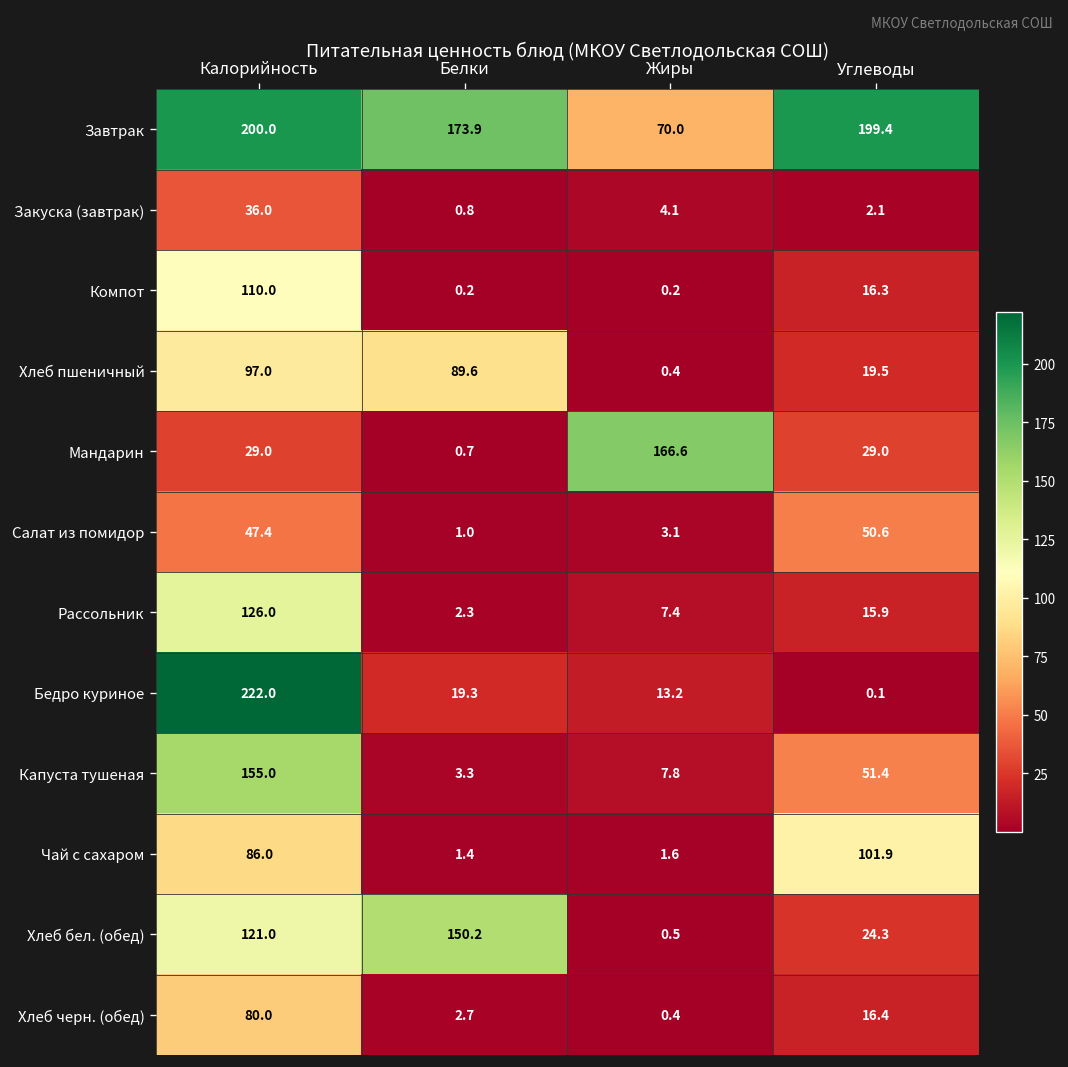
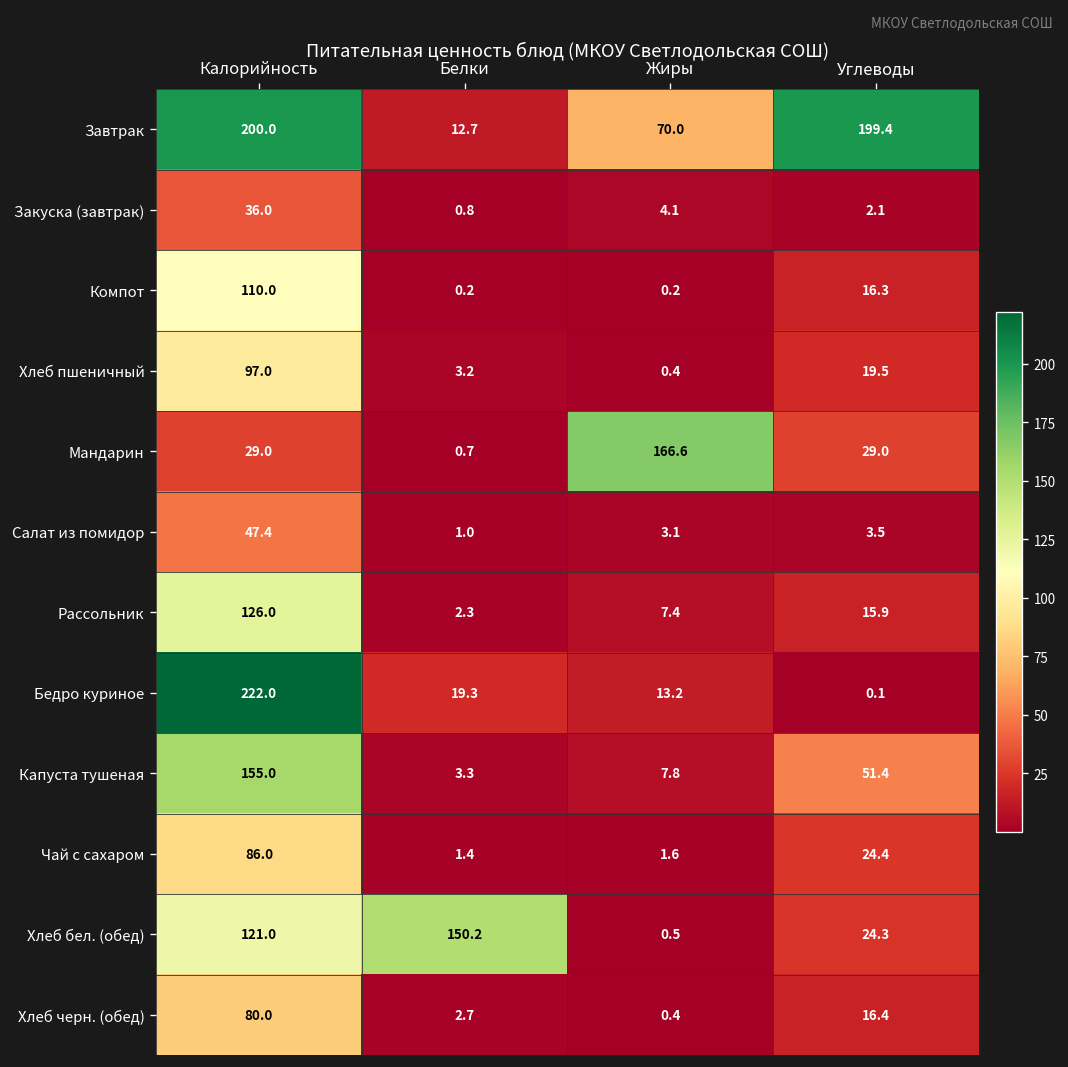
  {
    "Завтрак": {
      "Калорийность": 200.0,
-     "Белки": 173.9,
+     "Белки": 12.7,
      "Жиры": 70.0,
      "Углеводы": 199.4
    },
    "Закуска (завтрак)": {
      "Калорийность": 36.0,
      "Белки": 0.8,
      "Жиры": 4.1,
      "Углеводы": 2.1
    },
    "Компот": {
      "Калорийность": 110.0,
      "Белки": 0.2,
      "Жиры": 0.2,
      "Углеводы": 16.3
    },
    "Хлеб пшеничный": {
      "Калорийность": 97.0,
-     "Белки": 89.6,
+     "Белки": 3.2,
      "Жиры": 0.4,
      "Углеводы": 19.5
    },
    "Мандарин": {
      "Калорийность": 29.0,
      "Белки": 0.7,
      "Жиры": 166.6,
      "Углеводы": 29.0
    },
    "Салат из помидор": {
      "Калорийность": 47.4,
      "Белки": 1.0,
      "Жиры": 3.1,
-     "Углеводы": 50.6
+     "Углеводы": 3.5
    },
    "Рассольник": {
      "Калорийность": 126.0,
      "Белки": 2.3,
      "Жиры": 7.4,
      "Углеводы": 15.9
    },
    "Бедро куриное": {
      "Калорийность": 222.0,
      "Белки": 19.3,
      "Жиры": 13.2,
      "Углеводы": 0.1
    },
    "Капуста тушеная": {
      "Калорийность": 155.0,
      "Белки": 3.3,
      "Жиры": 7.8,
      "Углеводы": 51.4
    },
    "Чай с сахаром": {
      "Калорийность": 86.0,
      "Белки": 1.4,
      "Жиры": 1.6,
-     "Углеводы": 101.9
+     "Углеводы": 24.4
    },
    "Хлеб бел. (обед)": {
      "Калорийность": 121.0,
      "Белки": 150.2,
      "Жиры": 0.5,
      "Углеводы": 24.3
    },
    "Хлеб черн. (обед)": {
      "Калорийность": 80.0,
      "Белки": 2.7,
      "Жиры": 0.4,
      "Углеводы": 16.4
    }
  }
